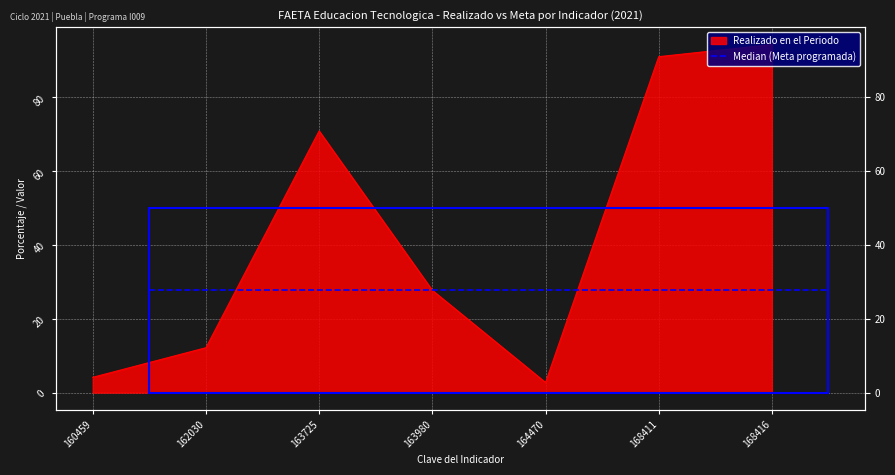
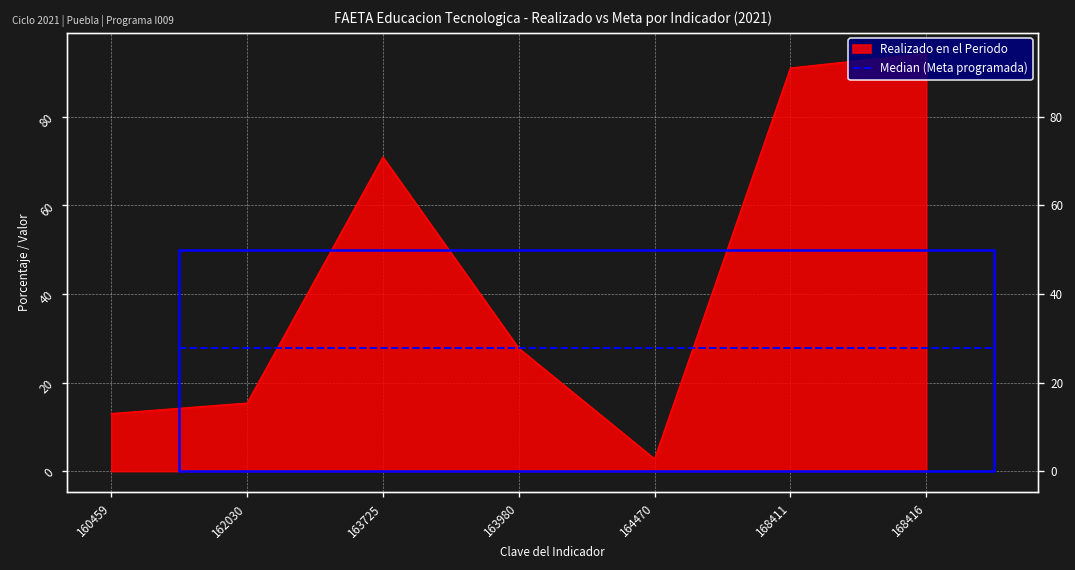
  {
-   "160459": 4,
-   "162030": 12,
+   "160459": 13,
+   "162030": 15,
    "163725": 71,
    "163980": 28,
    "164470": 3,
    "168411": 91
  }
